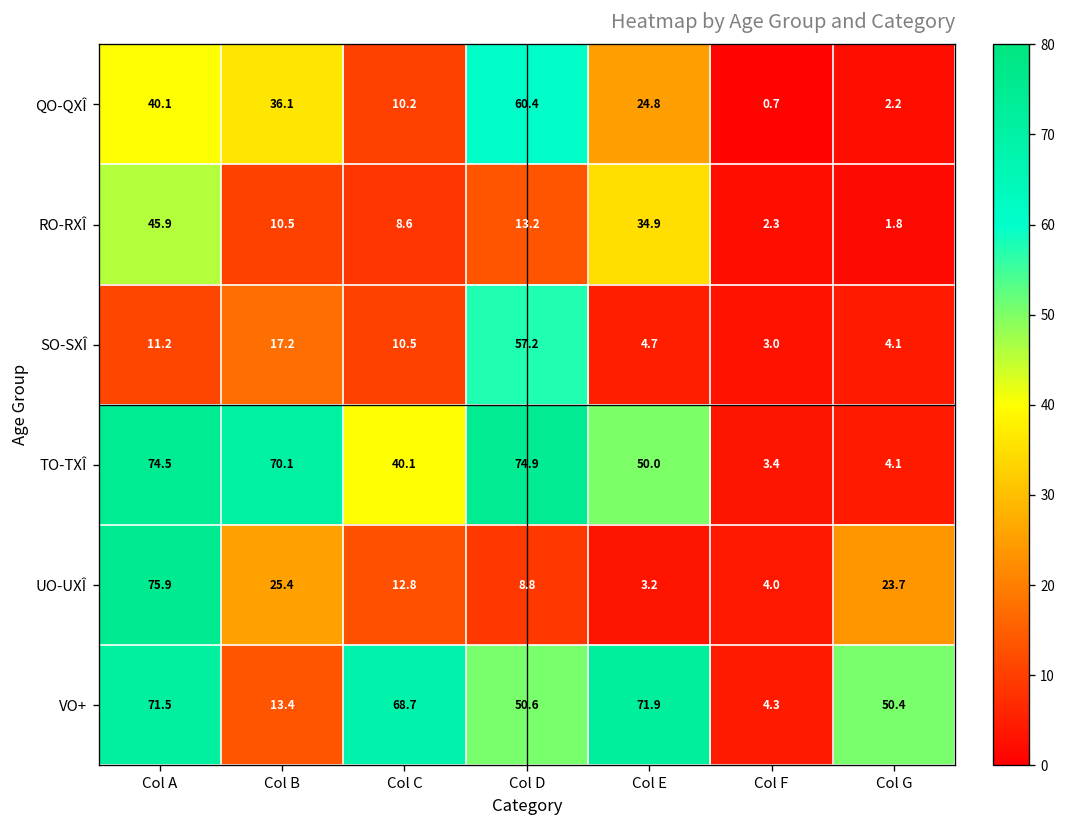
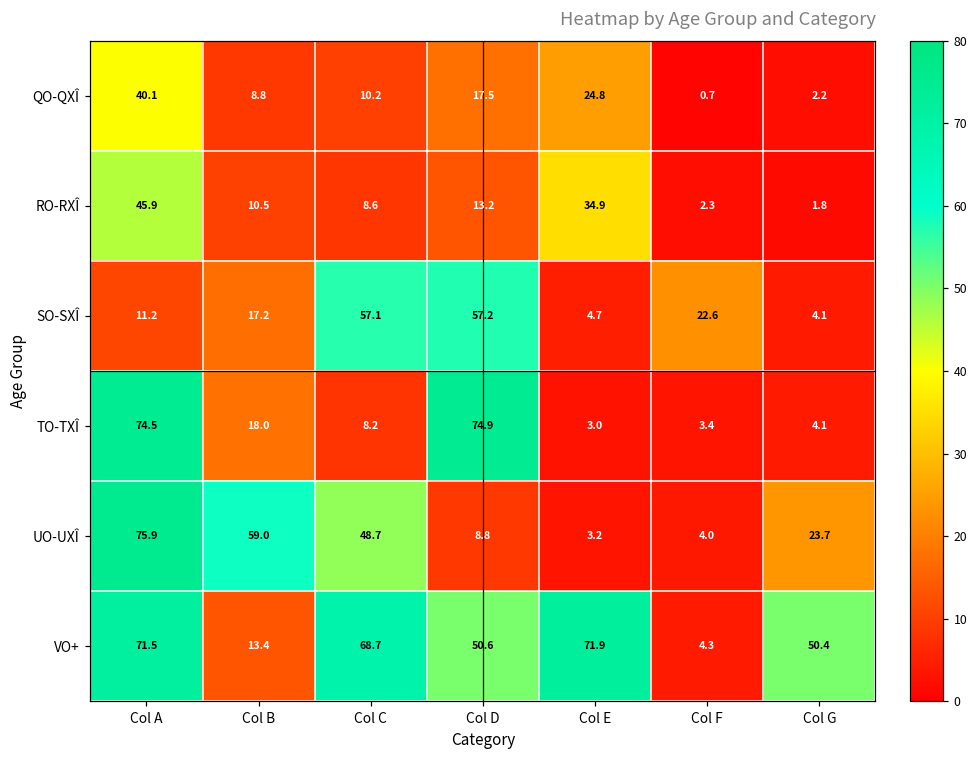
  {
    "QO-QXÎ": {
      "Col A": 40.1,
-     "Col B": 36.1,
+     "Col B": 8.8,
      "Col C": 10.2,
-     "Col D": 60.4,
+     "Col D": 17.5,
      "Col E": 24.8,
      "Col F": 0.7,
      "Col G": 2.2
    },
    "RO-RXÎ": {
      "Col A": 45.9,
      "Col B": 10.5,
      "Col C": 8.6,
      "Col D": 13.2,
      "Col E": 34.9,
      "Col F": 2.3,
      "Col G": 1.8
    },
    "SO-SXÎ": {
      "Col A": 11.2,
      "Col B": 17.2,
-     "Col C": 10.5,
+     "Col C": 57.1,
      "Col D": 57.2,
      "Col E": 4.7,
-     "Col F": 3.0,
+     "Col F": 22.6,
      "Col G": 4.1
    },
    "TO-TXÎ": {
      "Col A": 74.5,
-     "Col B": 70.1,
-     "Col C": 40.1,
+     "Col B": 18.0,
+     "Col C": 8.2,
      "Col D": 74.9,
-     "Col E": 50.0,
+     "Col E": 3.0,
      "Col F": 3.4,
      "Col G": 4.1
    },
    "UO-UXÎ": {
      "Col A": 75.9,
-     "Col B": 25.4,
-     "Col C": 12.8,
+     "Col B": 59.0,
+     "Col C": 48.7,
      "Col D": 8.8,
      "Col E": 3.2,
      "Col F": 4.0,
      "Col G": 23.7
    },
    "VO+": {
      "Col A": 71.5,
      "Col B": 13.4,
      "Col C": 68.7,
      "Col D": 50.6,
      "Col E": 71.9,
      "Col F": 4.3,
      "Col G": 50.4
    }
  }
